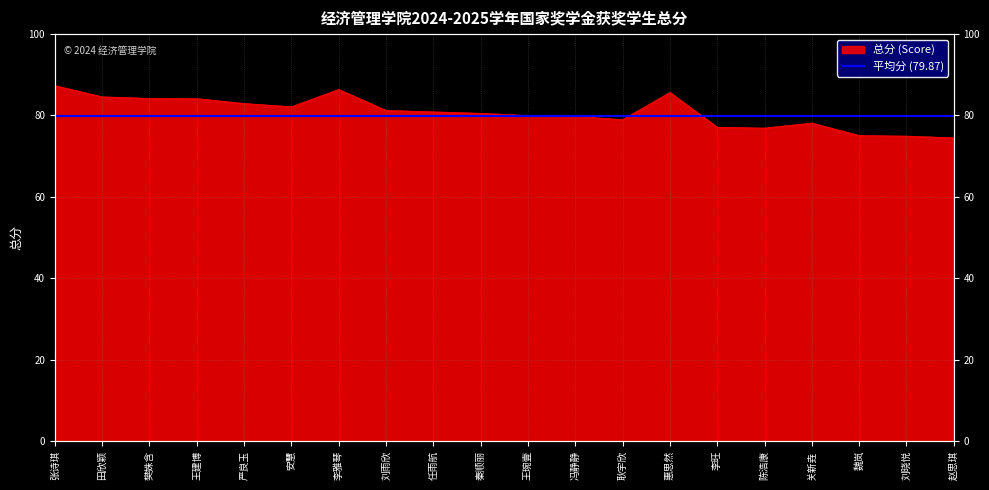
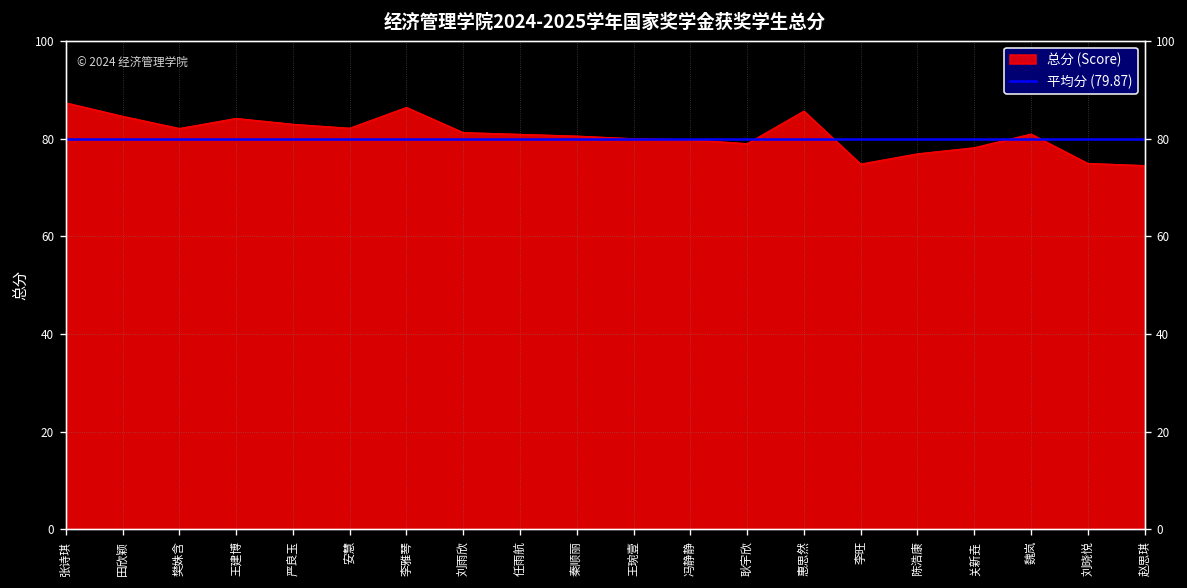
  {
    "总分 (Score)": {
      "张诗琪": 87,
      "田欣颖": 85,
-     "樊姝含": 84,
+     "樊姝含": 82,
      "王建博": 84,
      "严良玉": 83,
      "安慧": 82,
      "李雅琴": 86,
      "刘雨欣": 81,
      "任雨航": 81,
      "秦顺丽": 81,
      "耿宇欣": 79,
      "惠思然": 86,
-     "李旺": 77,
+     "李旺": 75,
      "陈浩康": 77,
      "关新垚": 78,
-     "魏岚": 75,
+     "魏岚": 81,
      "刘晓悦": 75,
      "赵思琪": 74
    },
    "平均分 (79.87)": {
      "张诗琪": 80,
      "田欣颖": 80,
      "樊姝含": 80,
      "王建博": 80,
      "严良玉": 80,
      "安慧": 80,
      "李雅琴": 80,
      "刘雨欣": 80,
      "任雨航": 80,
      "秦顺丽": 80,
      "耿宇欣": 80,
      "惠思然": 80,
      "李旺": 80,
      "陈浩康": 80,
      "关新垚": 80,
      "魏岚": 80,
      "刘晓悦": 80,
      "赵思琪": 80
    }
  }
